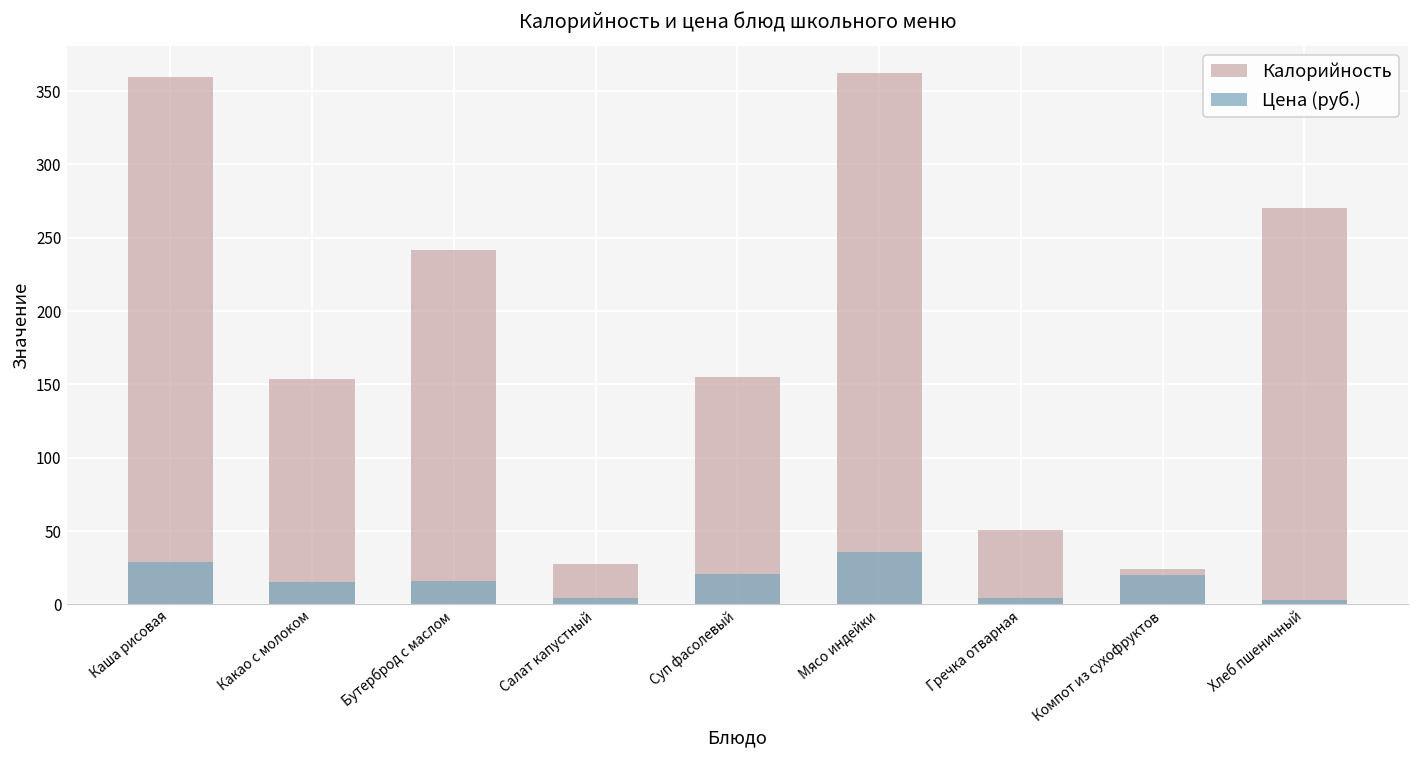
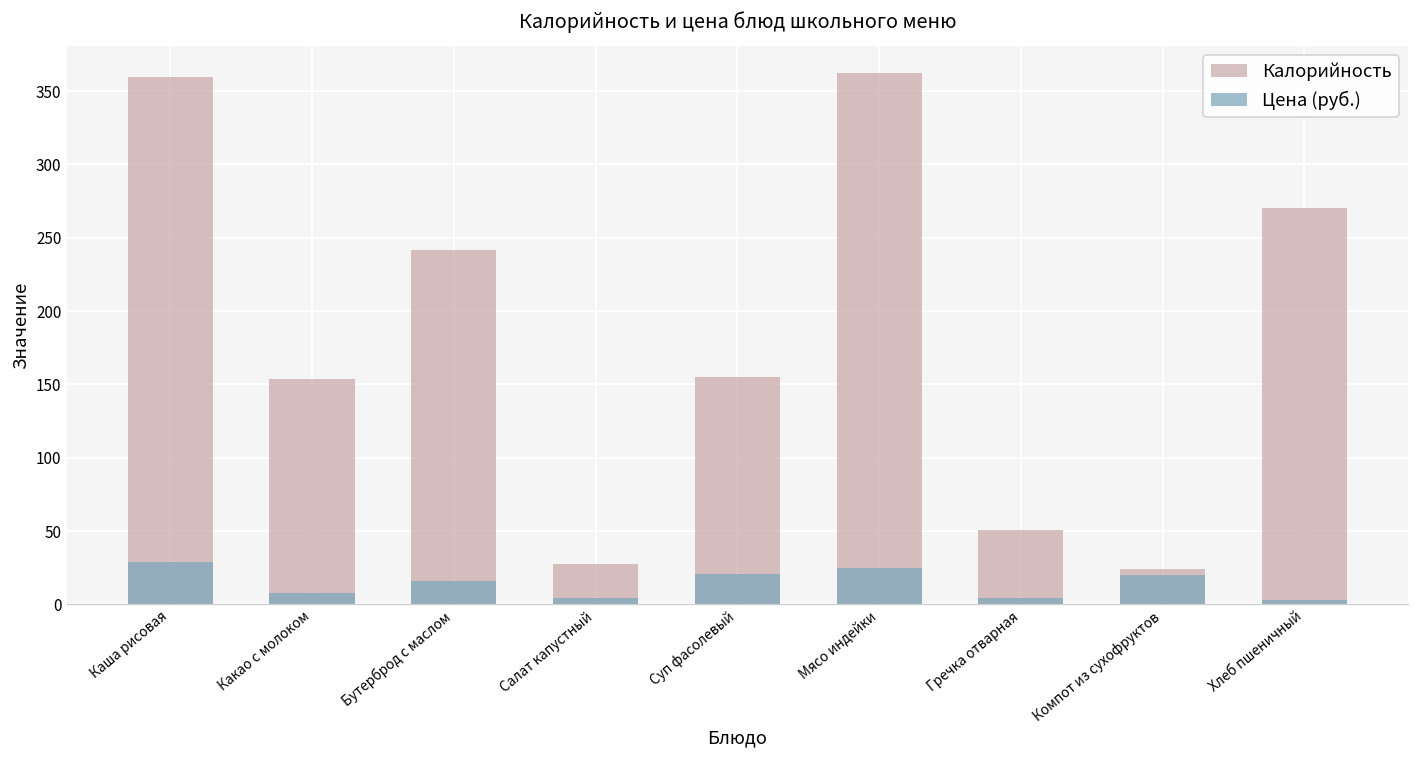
  {
    "Калорийность": {
      "Каша рисовая": 360,
      "Какао с молоком": 154,
      "Бутерброд с маслом": 242,
      "Салат капустный": 27,
      "Суп фасолевый": 155,
      "Мясо индейки": 363,
      "Гречка отварная": 51,
      "Компот из сухофруктов": 24,
      "Хлеб пшеничный": 270
    },
    "Цена (руб.)": {
-     "Какао с молоком": 15,
-     "Мясо индейки": 36
+     "Какао с молоком": 8,
+     "Мясо индейки": 25
    }
  }
